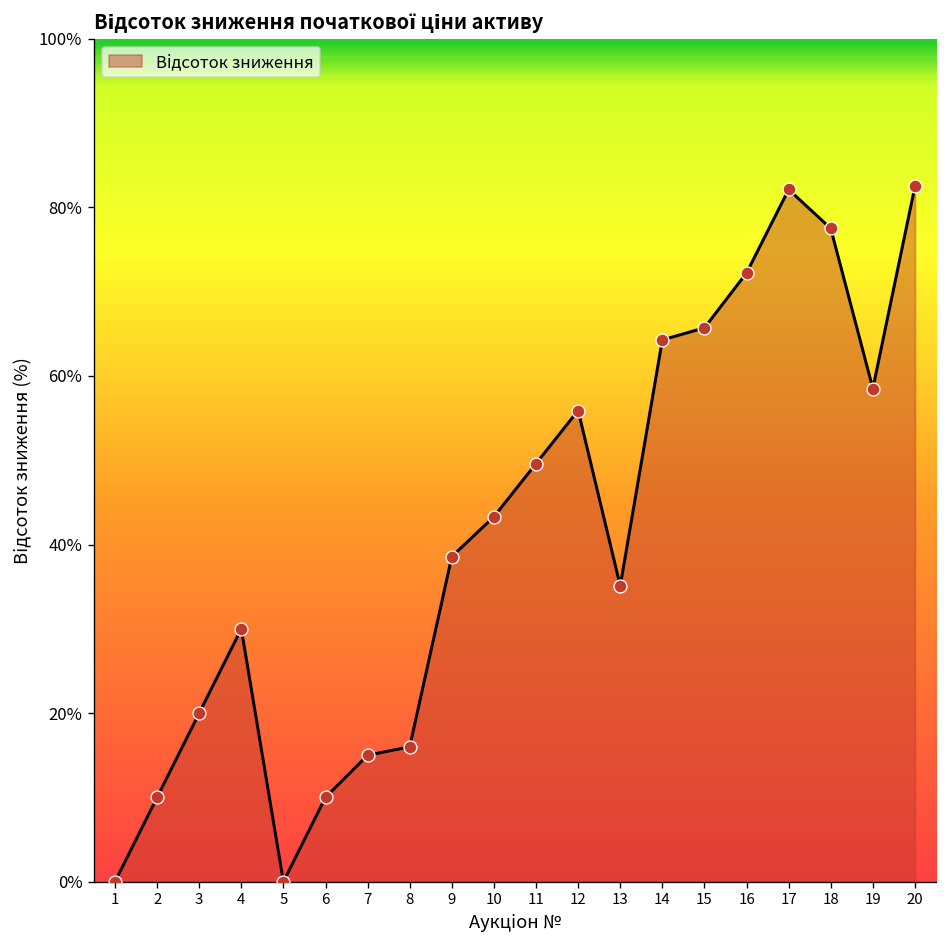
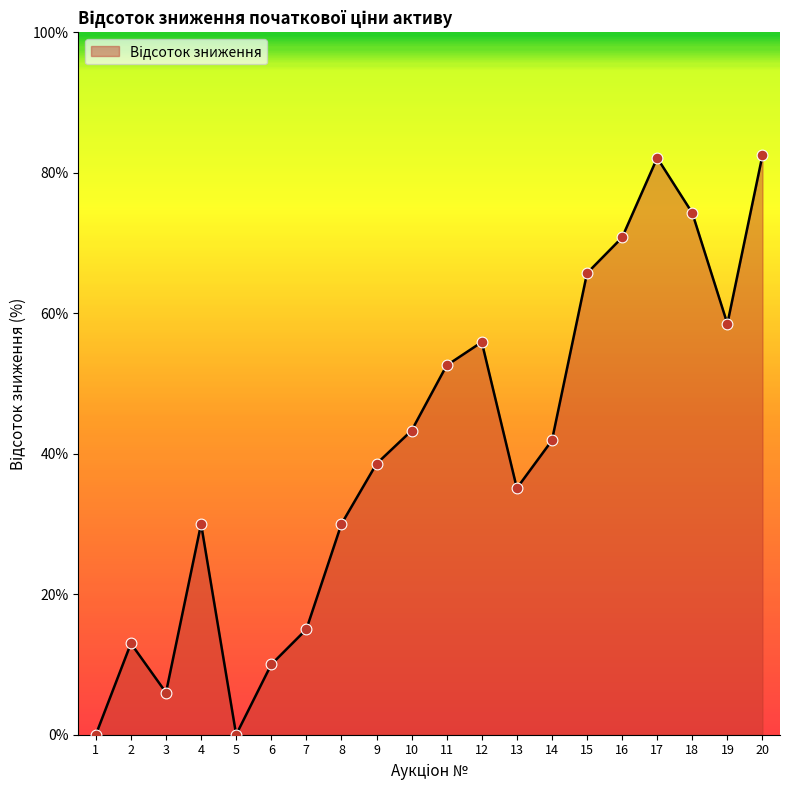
  {
    "1": "0%",
-   "2": "10%",
-   "3": "20%",
+   "2": "13%",
+   "3": "6%",
    "4": "30%",
    "5": "0%",
    "6": "10%",
    "7": "15%",
-   "8": "16%",
+   "8": "30%",
    "9": "39%",
    "10": "43%",
-   "11": "50%",
+   "11": "53%",
    "12": "56%",
    "13": "35%",
-   "14": "64%",
+   "14": "42%",
    "15": "66%",
-   "16": "72%",
+   "16": "71%",
    "17": "82%",
-   "18": "77%",
+   "18": "74%",
    "19": "59%",
    "20": "82%"
  }
